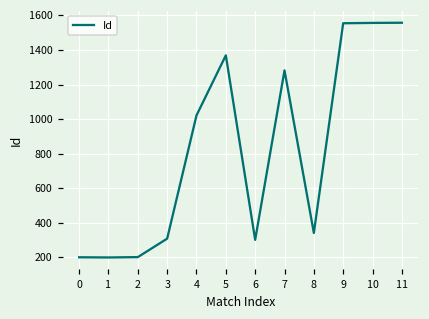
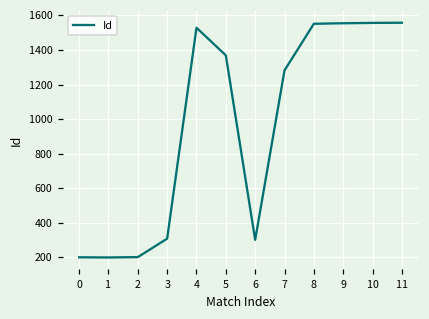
  {
    "0": 200,
    "1": 200,
    "2": 200,
    "3": 310,
-   "4": 1020,
+   "4": 1530,
    "5": 1370,
    "6": 300,
    "7": 1280,
-   "8": 340,
+   "8": 1550,
    "9": 1560,
    "10": 1560,
    "11": 1560
  }
